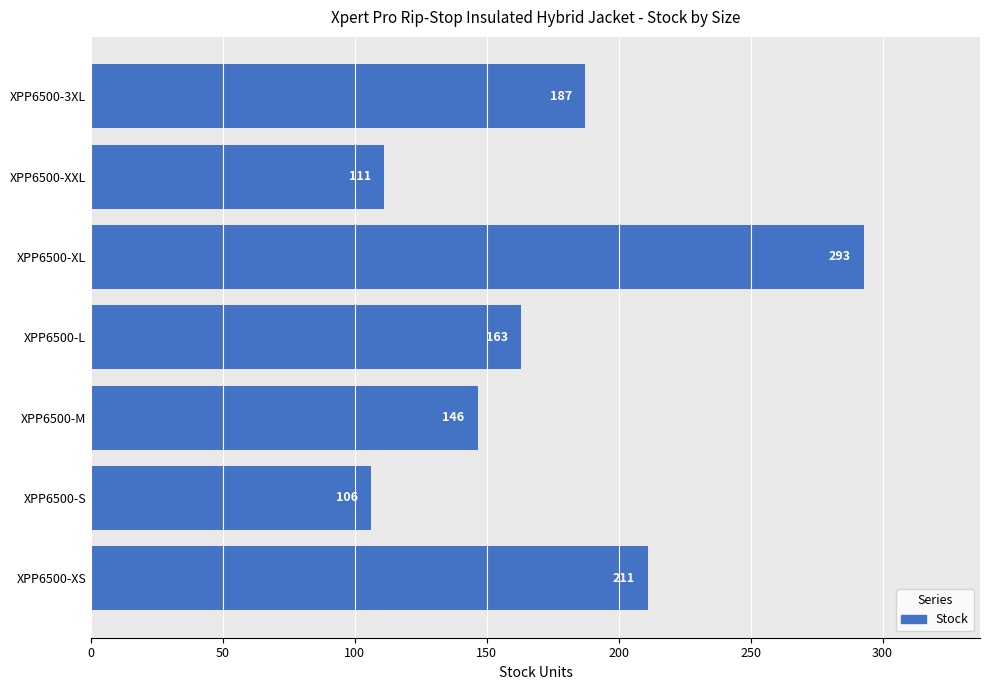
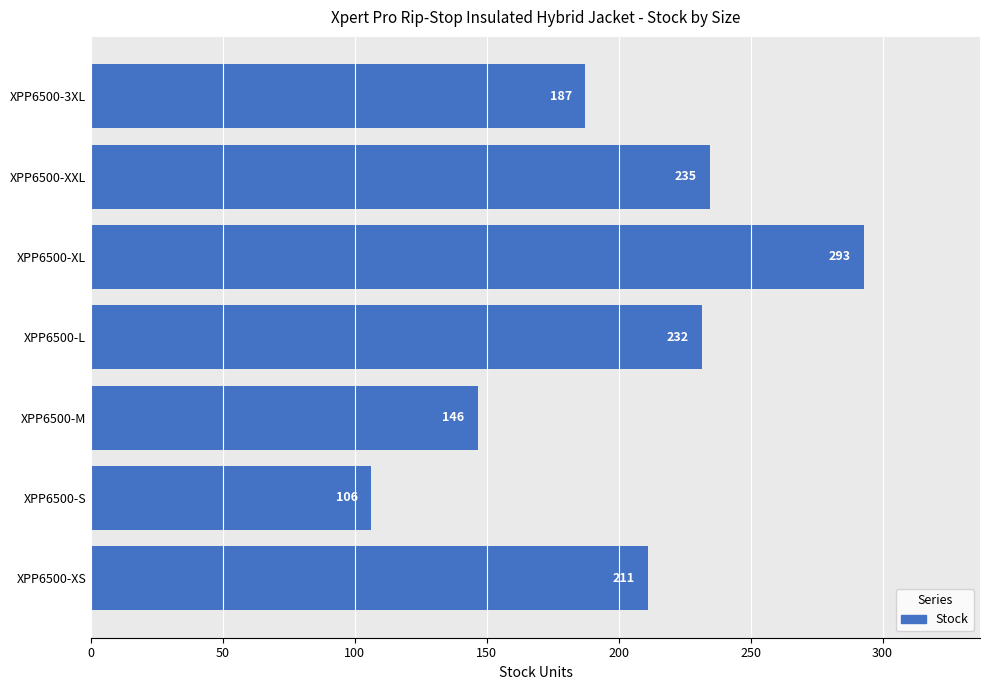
  {
    "XPP6500-3XL": 187,
-   "XPP6500-XXL": 111,
+   "XPP6500-XXL": 235,
    "XPP6500-XL": 293,
-   "XPP6500-L": 163,
+   "XPP6500-L": 232,
    "XPP6500-M": 146,
    "XPP6500-S": 106,
    "XPP6500-XS": 211
  }
